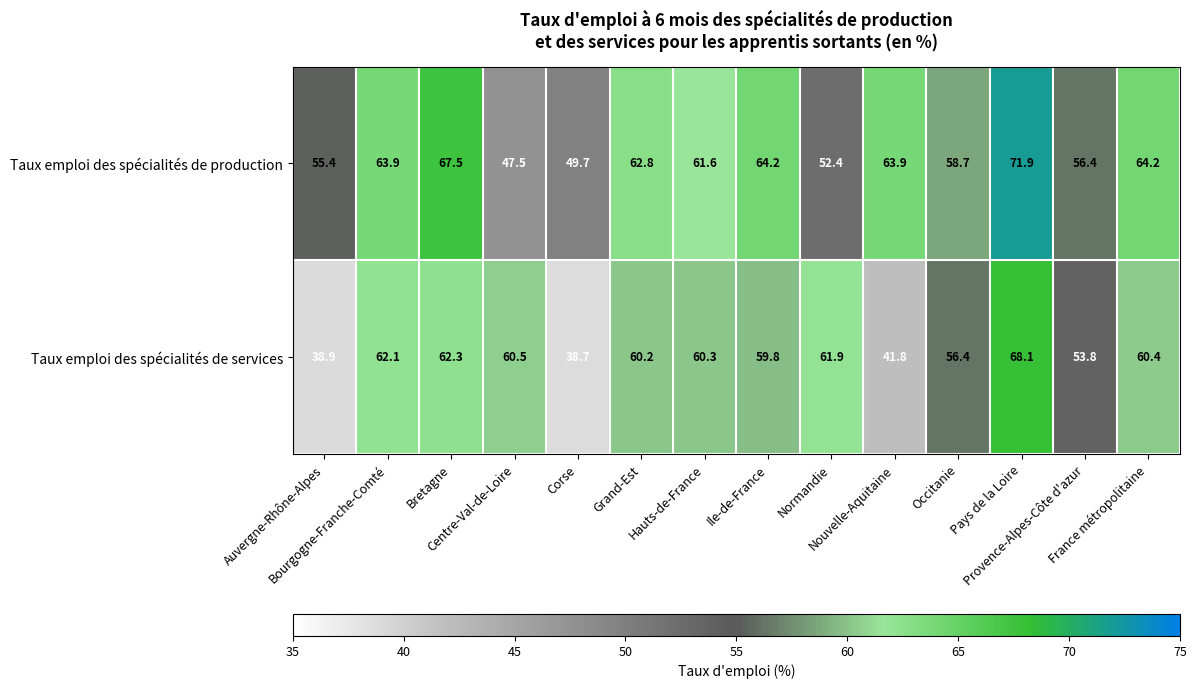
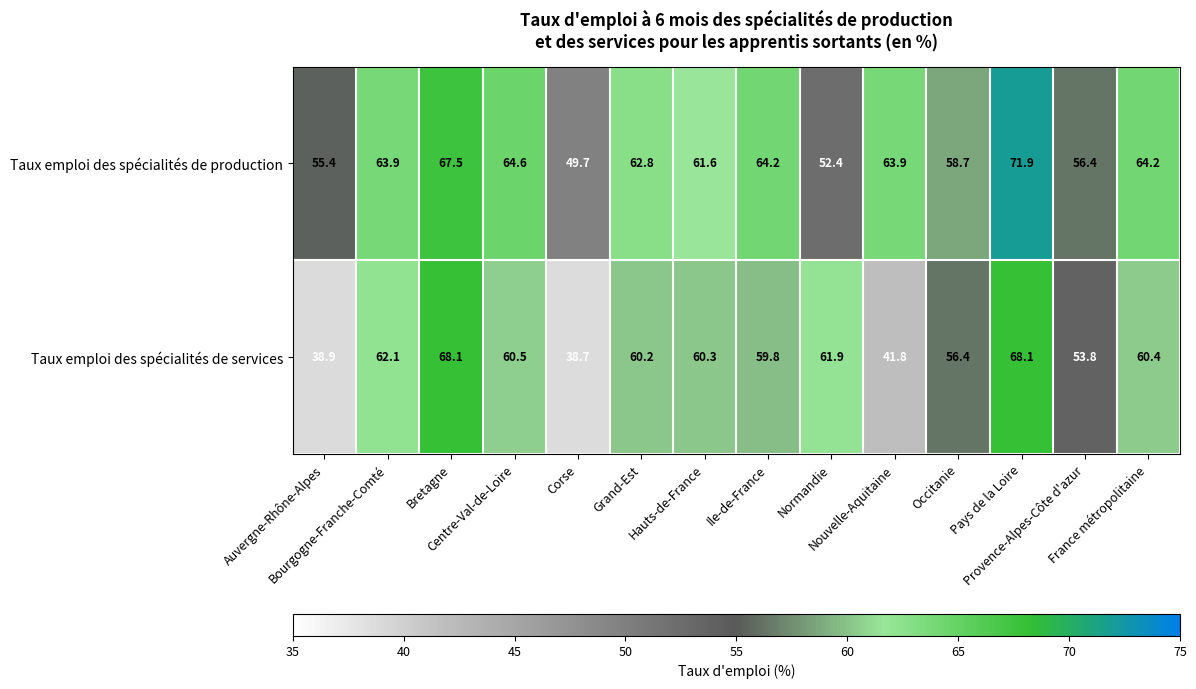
  {
    "Taux emploi des spécialités de production": {
      "Auvergne-Rhône-Alpes": 55.4,
      "Bourgogne-Franche-Comté": 63.9,
      "Bretagne": 67.5,
-     "Centre-Val-de-Loire": 47.5,
+     "Centre-Val-de-Loire": 64.6,
      "Corse": 49.7,
      "Grand-Est": 62.8,
      "Hauts-de-France": 61.6,
      "Ile-de-France": 64.2,
      "Normandie": 52.4,
      "Nouvelle-Aquitaine": 63.9,
      "Occitanie": 58.7,
      "Pays de la Loire": 71.9,
      "Provence-Alpes-Côte d'azur": 56.4,
      "France métropolitaine": 64.2
    },
    "Taux emploi des spécialités de services": {
      "Bourgogne-Franche-Comté": 62.1,
-     "Bretagne": 62.3,
+     "Bretagne": 68.1,
      "Centre-Val-de-Loire": 60.5,
      "Grand-Est": 60.2,
      "Hauts-de-France": 60.3,
      "Ile-de-France": 59.8,
      "Normandie": 61.9,
      "Nouvelle-Aquitaine": 41.8,
      "Occitanie": 56.4,
      "Pays de la Loire": 68.1,
      "Provence-Alpes-Côte d'azur": 53.8,
      "France métropolitaine": 60.4
    }
  }
